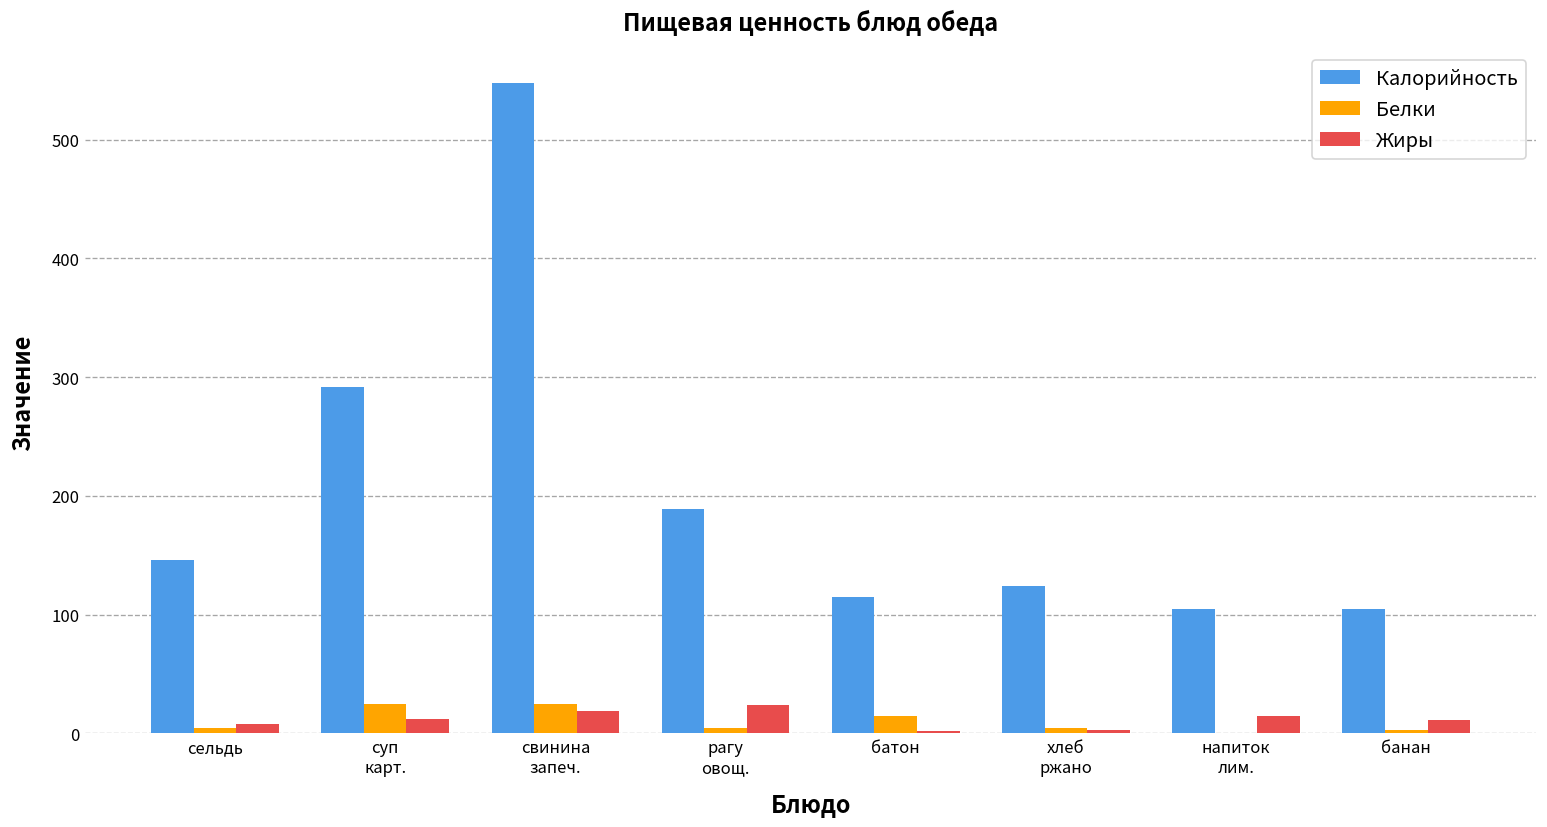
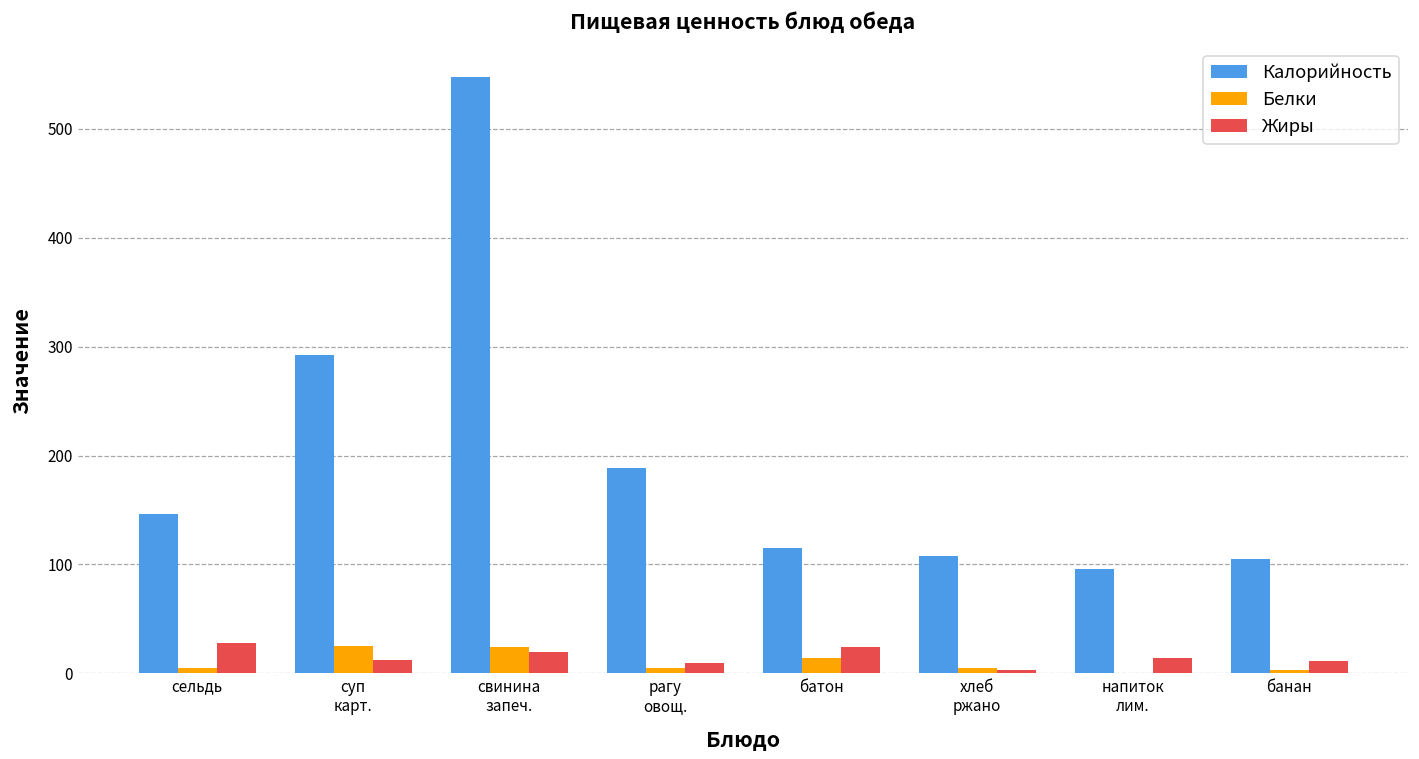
  {
    "Калорийность": {
      "сельдь": 150,
      "суп карт.": 290,
      "свинина запеч.": 550,
      "рагу овощ.": 190,
      "батон": 120,
-     "хлеб ржано": 120,
-     "напиток лим.": 110,
+     "хлеб ржано": 110,
+     "напиток лим.": 100,
      "банан": 110
    },
    "Белки": {
      "сельдь": 0,
      "суп карт.": 20,
      "свинина запеч.": 20,
      "рагу овощ.": 0,
      "батон": 10,
      "хлеб ржано": 0,
      "банан": 0
    },
    "Жиры": {
-     "сельдь": 10,
+     "сельдь": 30,
      "суп карт.": 10,
      "свинина запеч.": 20,
-     "рагу овощ.": 20,
-     "батон": 0,
+     "рагу овощ.": 10,
+     "батон": 20,
      "хлеб ржано": 0,
      "напиток лим.": 10,
      "банан": 10
    }
  }
